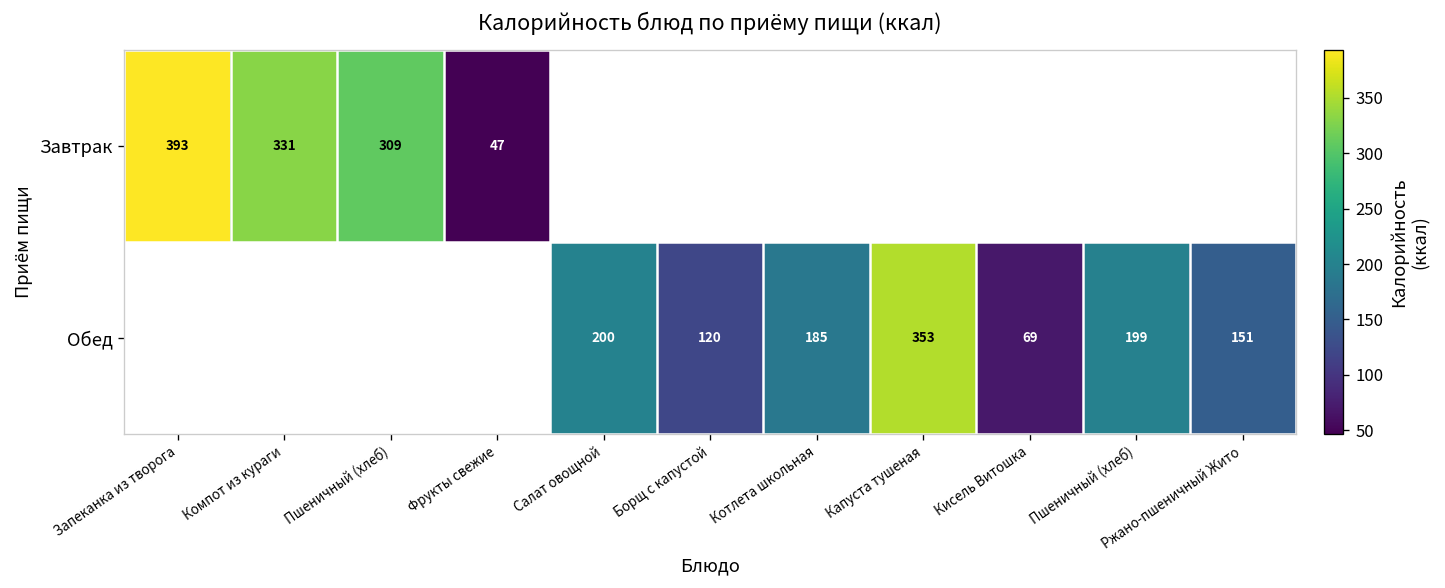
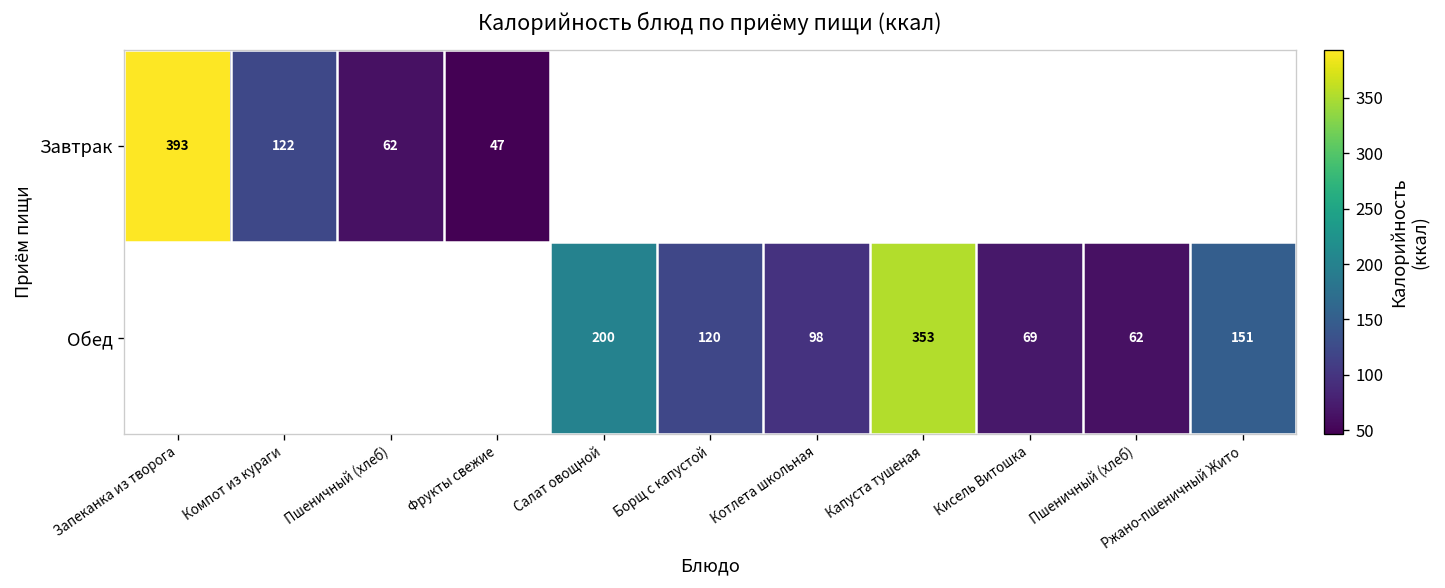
  {
    "Завтрак": {
      "Запеканка из творога": 393,
-     "Компот из кураги": 331,
-     "Пшеничный (хлеб)": 309,
+     "Компот из кураги": 122,
+     "Пшеничный (хлеб)": 62,
      "Фрукты свежие": 47
    },
    "Обед": {
      "Салат овощной": 200,
      "Борщ с капустой": 120,
-     "Котлета школьная": 185,
+     "Котлета школьная": 98,
      "Капуста тушеная": 353,
      "Кисель Витошка": 69,
-     "Пшеничный (хлеб)": 199,
+     "Пшеничный (хлеб)": 62,
      "Ржано-пшеничный Жито": 151
    }
  }
